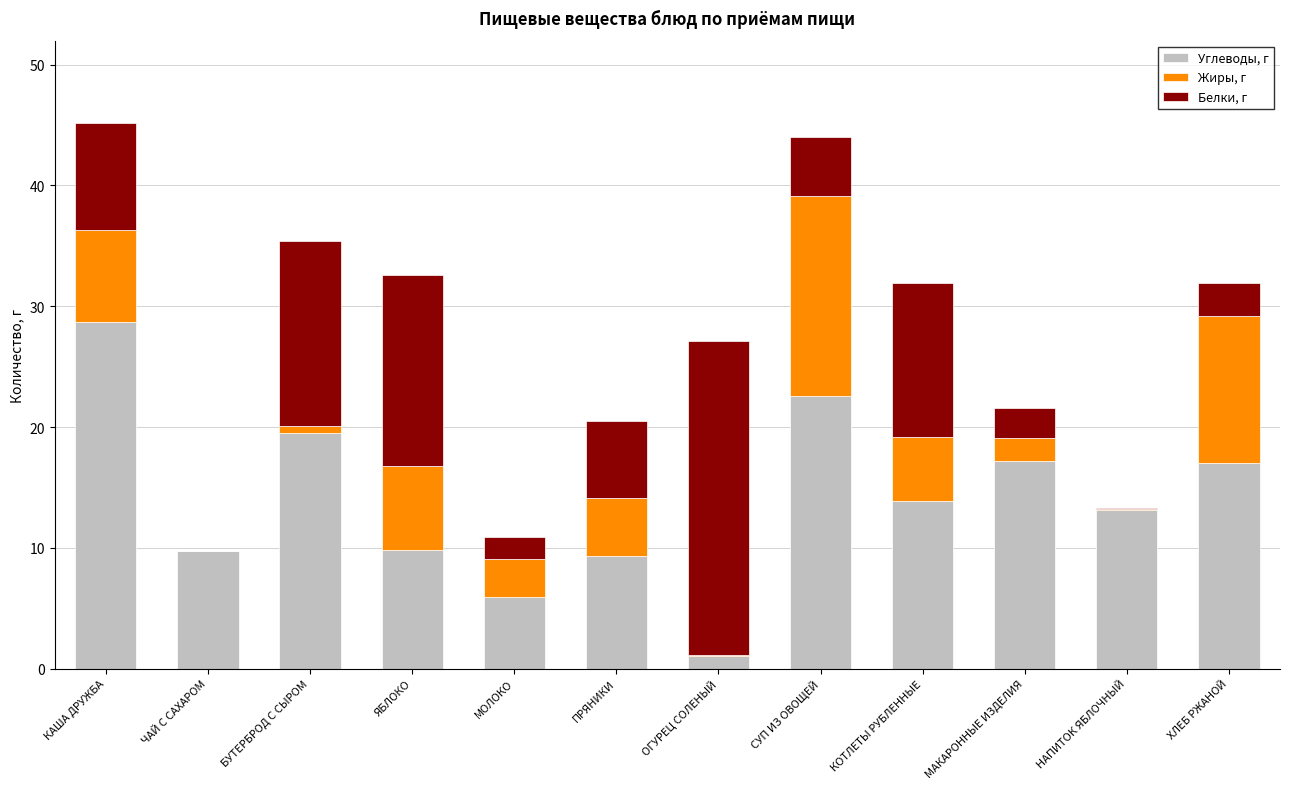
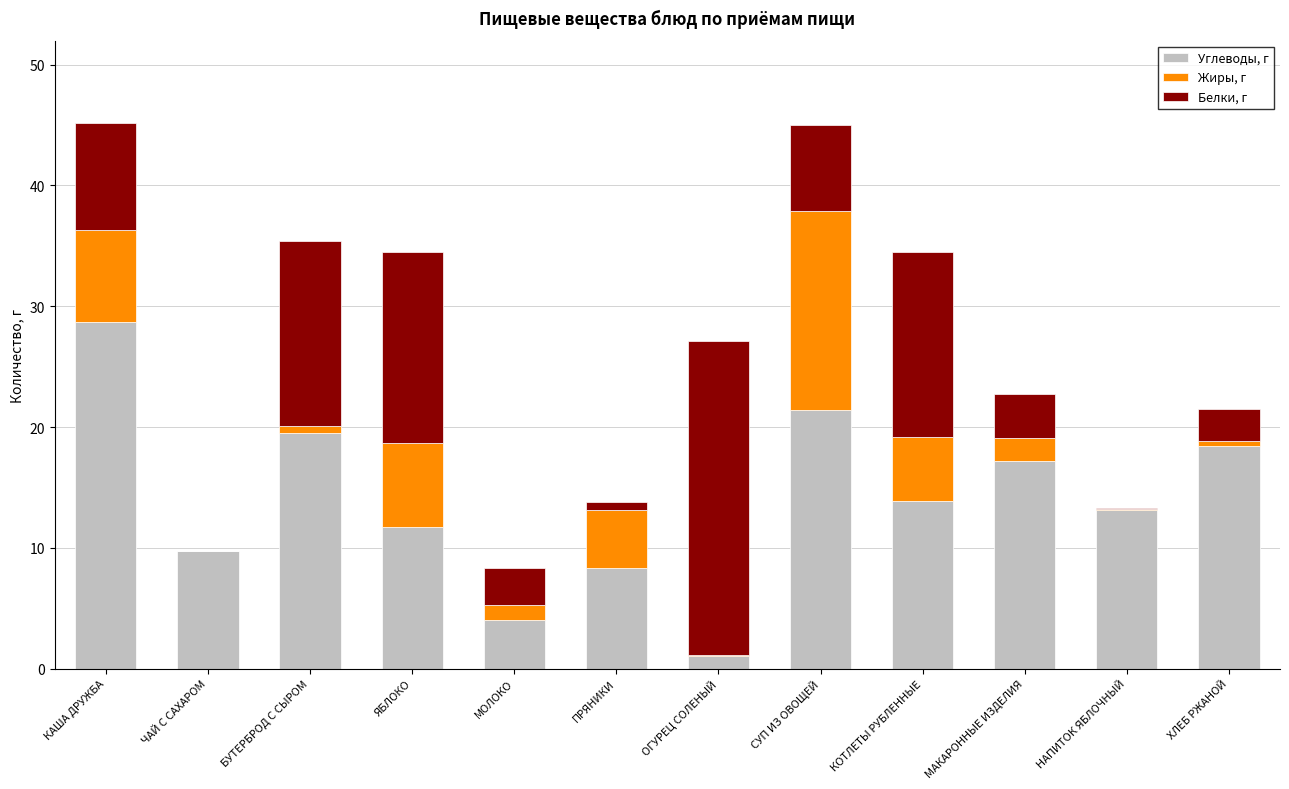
  {
    "Углеводы, г": {
      "КАША ДРУЖБА": 28.7,
      "ЧАЙ С САХАРОМ": 9.7,
      "БУТЕРБРОД С СЫРОМ": 19.5,
-     "ЯБЛОКО": 9.8,
-     "МОЛОКО": 5.9,
-     "ПРЯНИКИ": 9.3,
+     "ЯБЛОКО": 11.7,
+     "МОЛОКО": 4.0,
+     "ПРЯНИКИ": 8.3,
      "ОГУРЕЦ СОЛЕНЫЙ": 1.0,
-     "СУП ИЗ ОВОЩЕЙ": 22.6,
+     "СУП ИЗ ОВОЩЕЙ": 21.4,
      "КОТЛЕТЫ РУБЛЕННЫЕ": 13.9,
      "МАКАРОННЫЕ ИЗДЕЛИЯ": 17.2,
      "НАПИТОК ЯБЛОЧНЫЙ": 13.1,
-     "ХЛЕБ РЖАНОЙ": 17.0
+     "ХЛЕБ РЖАНОЙ": 18.4
    },
    "Жиры, г": {
      "КАША ДРУЖБА": 7.6,
      "ЧАЙ С САХАРОМ": 0.0,
      "БУТЕРБРОД С СЫРОМ": 0.6,
      "ЯБЛОКО": 7.0,
-     "МОЛОКО": 3.2,
+     "МОЛОКО": 1.3,
      "ПРЯНИКИ": 4.8,
      "СУП ИЗ ОВОЩЕЙ": 16.5,
      "КОТЛЕТЫ РУБЛЕННЫЕ": 5.3,
      "МАКАРОННЫЕ ИЗДЕЛИЯ": 1.9,
-     "ХЛЕБ РЖАНОЙ": 12.2
+     "ХЛЕБ РЖАНОЙ": 0.4
    },
    "Белки, г": {
      "КАША ДРУЖБА": 8.9,
      "ЧАЙ С САХАРОМ": 0.0,
      "БУТЕРБРОД С СЫРОМ": 15.3,
      "ЯБЛОКО": 15.8,
-     "МОЛОКО": 1.8,
-     "ПРЯНИКИ": 6.4,
+     "МОЛОКО": 3.0,
+     "ПРЯНИКИ": 0.7,
      "ОГУРЕЦ СОЛЕНЫЙ": 26.0,
-     "СУП ИЗ ОВОЩЕЙ": 4.9,
-     "КОТЛЕТЫ РУБЛЕННЫЕ": 12.7,
-     "МАКАРОННЫЕ ИЗДЕЛИЯ": 2.5,
+     "СУП ИЗ ОВОЩЕЙ": 7.1,
+     "КОТЛЕТЫ РУБЛЕННЫЕ": 15.3,
+     "МАКАРОННЫЕ ИЗДЕЛИЯ": 3.6,
      "ХЛЕБ РЖАНОЙ": 2.7
    }
  }
